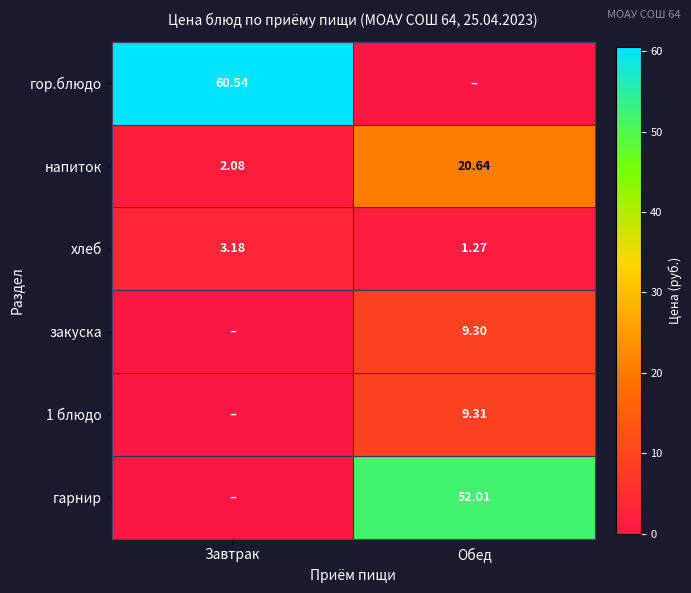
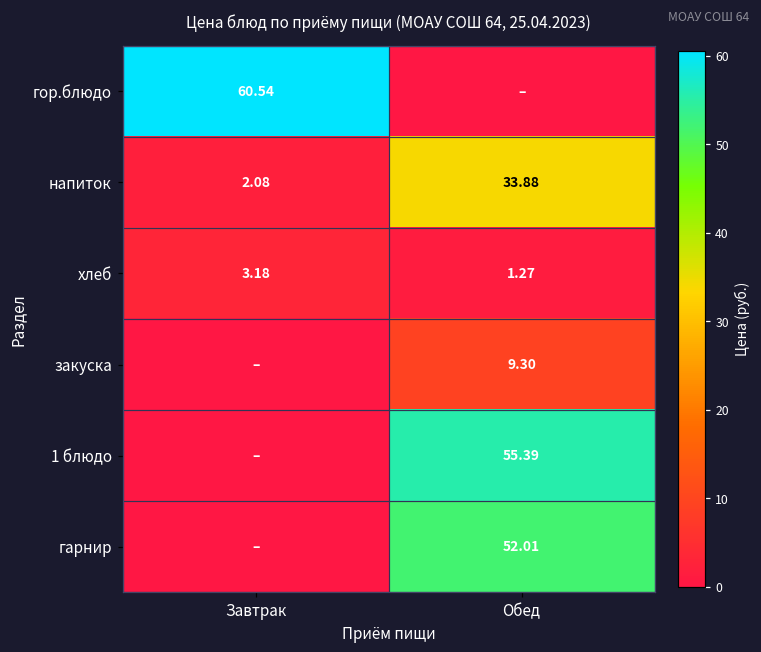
  {
    "гор.блюдо": {
      "Завтрак": 60.54
    },
    "напиток": {
      "Завтрак": 2.08,
-     "Обед": 20.64
+     "Обед": 33.88
    },
    "хлеб": {
      "Завтрак": 3.18,
      "Обед": 1.27
    },
    "закуска": {
      "Обед": 9.30
    },
    "1 блюдо": {
-     "Обед": 9.31
+     "Обед": 55.39
    },
    "гарнир": {
      "Обед": 52.01
    }
  }
